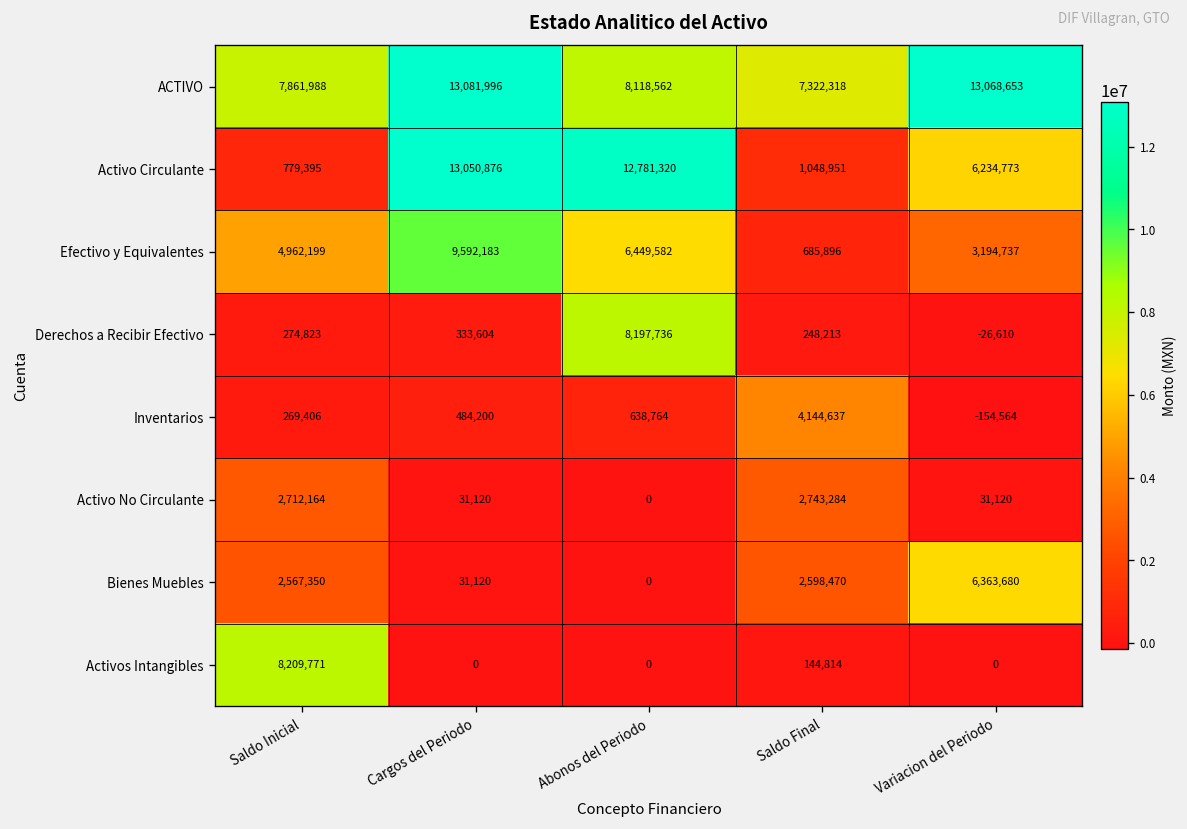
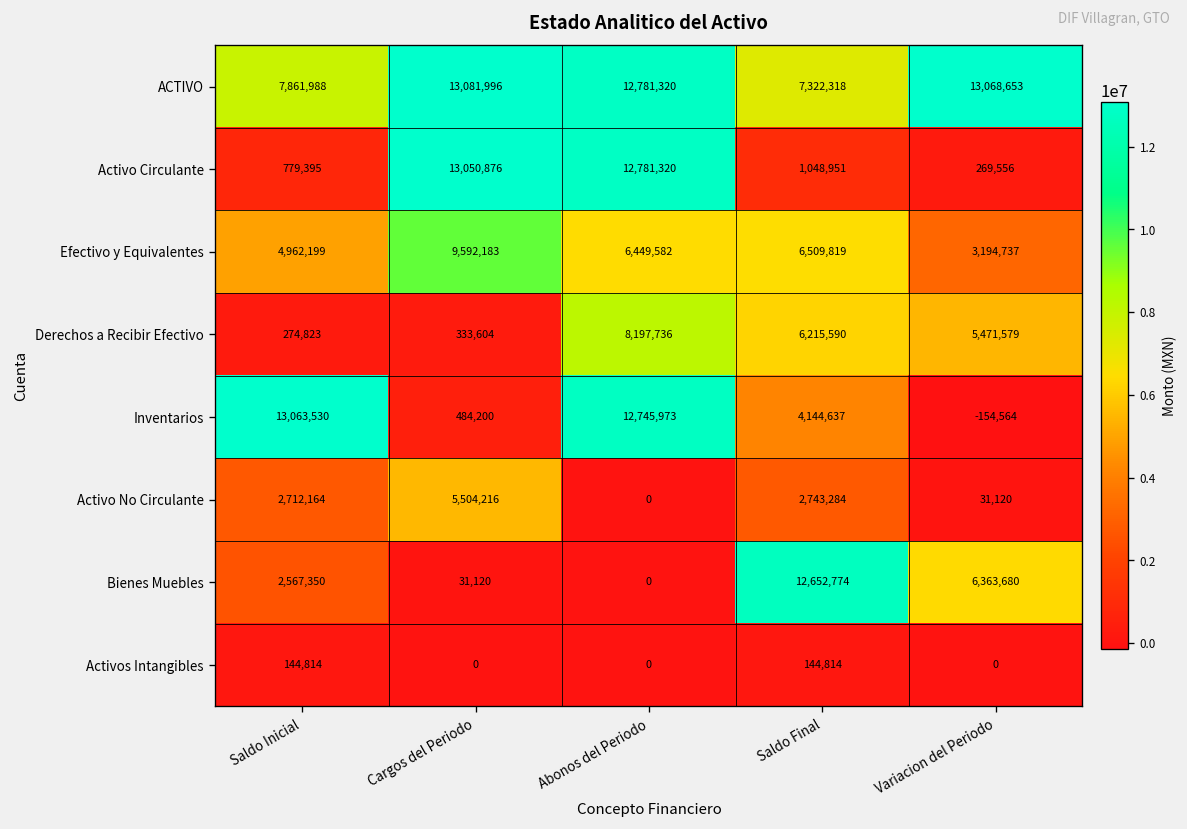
  {
    "ACTIVO": {
      "Saldo Inicial": "7,861,988",
      "Cargos del Periodo": "13,081,996",
-     "Abonos del Periodo": "8,118,562",
+     "Abonos del Periodo": "12,781,320",
      "Saldo Final": "7,322,318",
      "Variacion del Periodo": "13,068,653"
    },
    "Activo Circulante": {
      "Saldo Inicial": "779,395",
      "Cargos del Periodo": "13,050,876",
      "Abonos del Periodo": "12,781,320",
      "Saldo Final": "1,048,951",
-     "Variacion del Periodo": "6,234,773"
+     "Variacion del Periodo": "269,556"
    },
    "Efectivo y Equivalentes": {
      "Saldo Inicial": "4,962,199",
      "Cargos del Periodo": "9,592,183",
      "Abonos del Periodo": "6,449,582",
-     "Saldo Final": "685,896",
+     "Saldo Final": "6,509,819",
      "Variacion del Periodo": "3,194,737"
    },
    "Derechos a Recibir Efectivo": {
      "Saldo Inicial": "274,823",
      "Cargos del Periodo": "333,604",
      "Abonos del Periodo": "8,197,736",
-     "Saldo Final": "248,213",
-     "Variacion del Periodo": "-26,610"
+     "Saldo Final": "6,215,590",
+     "Variacion del Periodo": "5,471,579"
    },
    "Inventarios": {
-     "Saldo Inicial": "269,406",
+     "Saldo Inicial": "13,063,530",
      "Cargos del Periodo": "484,200",
-     "Abonos del Periodo": "638,764",
+     "Abonos del Periodo": "12,745,973",
      "Saldo Final": "4,144,637",
      "Variacion del Periodo": "-154,564"
    },
    "Activo No Circulante": {
      "Saldo Inicial": "2,712,164",
-     "Cargos del Periodo": "31,120",
+     "Cargos del Periodo": "5,504,216",
      "Abonos del Periodo": "0",
      "Saldo Final": "2,743,284",
      "Variacion del Periodo": "31,120"
    },
    "Bienes Muebles": {
      "Saldo Inicial": "2,567,350",
      "Cargos del Periodo": "31,120",
      "Abonos del Periodo": "0",
-     "Saldo Final": "2,598,470",
+     "Saldo Final": "12,652,774",
      "Variacion del Periodo": "6,363,680"
    },
    "Activos Intangibles": {
-     "Saldo Inicial": "8,209,771",
+     "Saldo Inicial": "144,814",
      "Cargos del Periodo": "0",
      "Abonos del Periodo": "0",
      "Saldo Final": "144,814",
      "Variacion del Periodo": "0"
    }
  }
